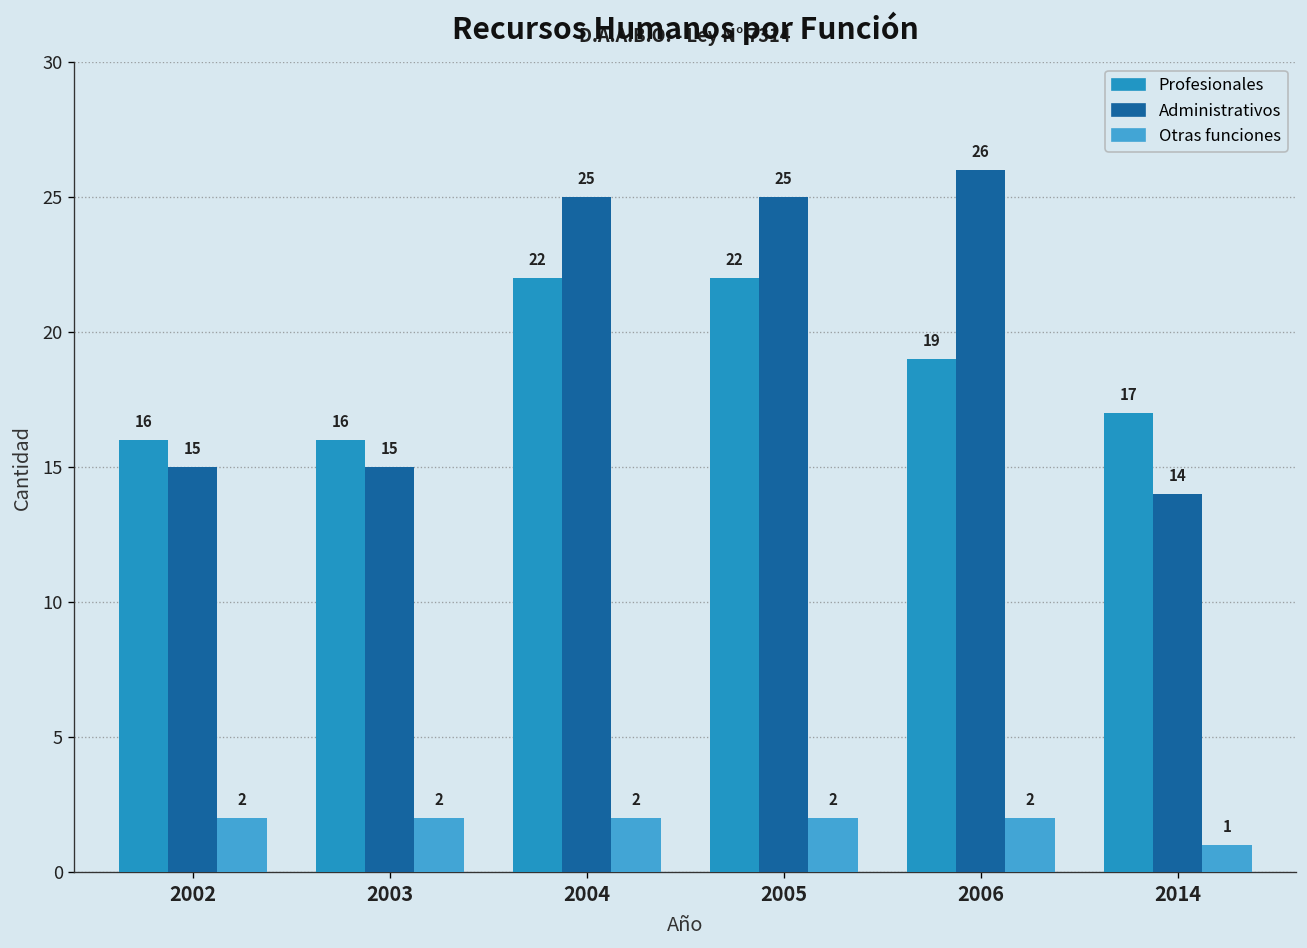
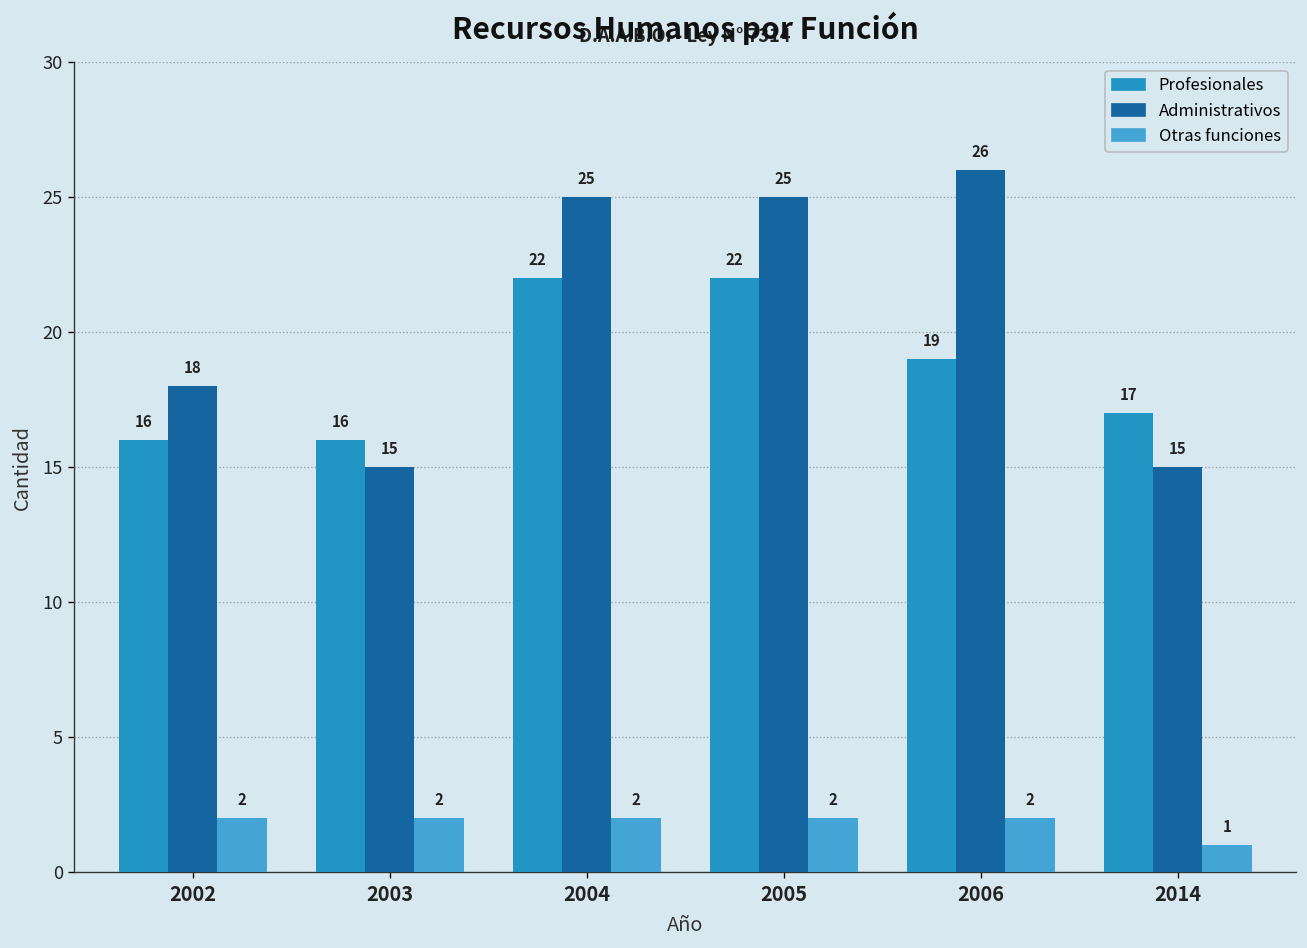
  {
    "Administrativos": {
-     "2002": 15,
+     "2002": 18,
      "2003": 15,
      "2004": 25,
      "2005": 25,
      "2006": 26,
-     "2014": 14
+     "2014": 15
    }
  }
